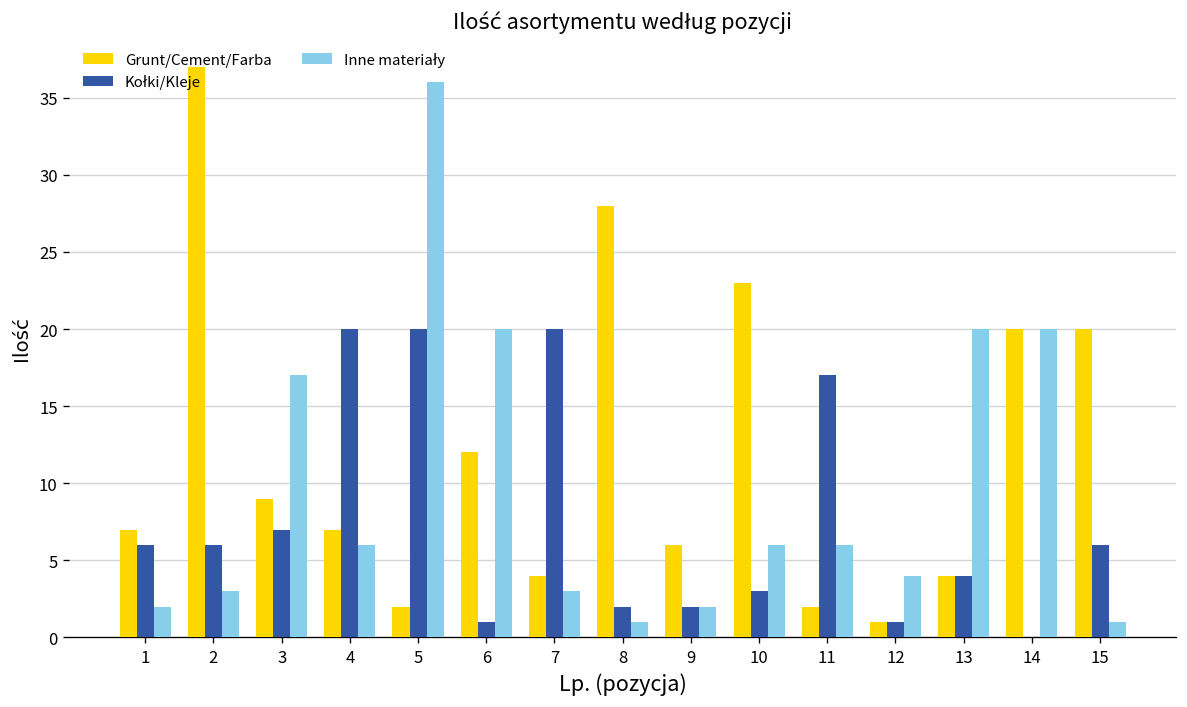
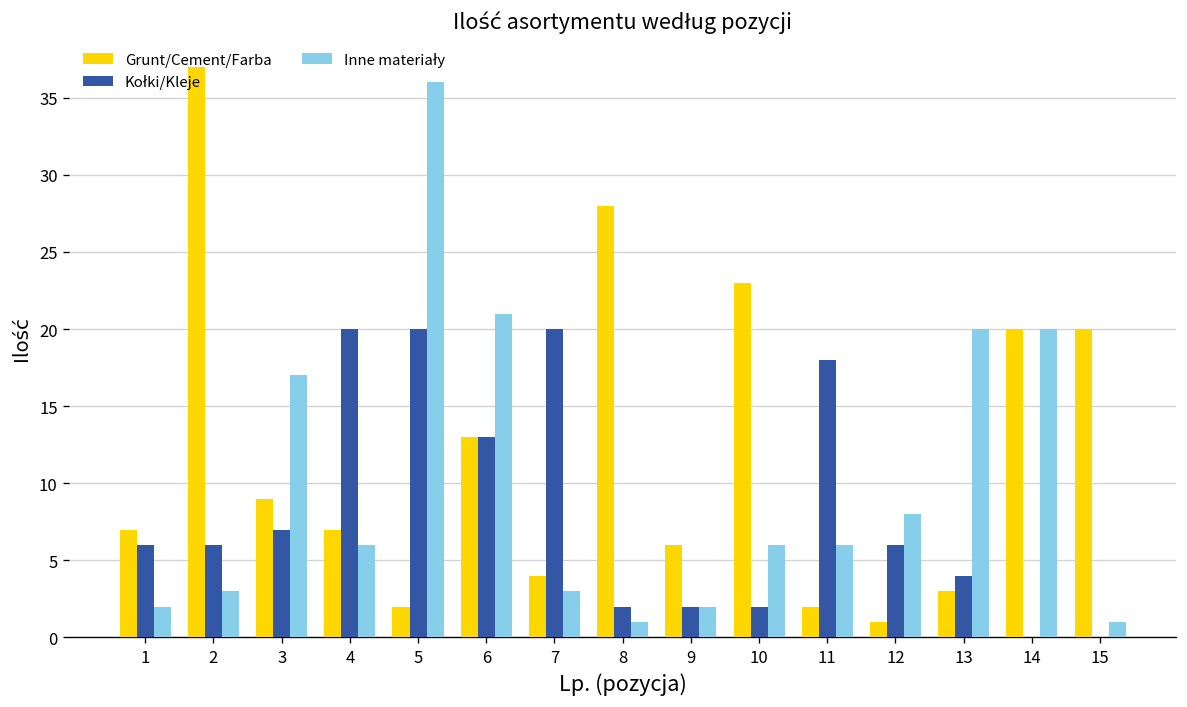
  {
    "Grunt/Cement/Farba": {
      "1": 7,
      "2": 37,
      "3": 9,
      "4": 7,
      "5": 2,
-     "6": 12,
+     "6": 13,
      "7": 4,
      "8": 28,
      "9": 6,
      "10": 23,
      "11": 2,
      "12": 1,
-     "13": 4,
+     "13": 3,
      "14": 20,
      "15": 20
    },
    "Kołki/Kleje": {
      "1": 6,
      "2": 6,
      "3": 7,
      "4": 20,
      "5": 20,
-     "6": 1,
+     "6": 13,
      "7": 20,
      "8": 2,
      "9": 2,
-     "10": 3,
-     "11": 17,
-     "12": 1,
+     "10": 2,
+     "11": 18,
+     "12": 6,
      "13": 4,
      "14": 0,
-     "15": 6
+     "15": 0
    },
    "Inne materiały": {
      "1": 2,
      "2": 3,
      "3": 17,
      "4": 6,
      "5": 36,
-     "6": 20,
+     "6": 21,
      "7": 3,
      "8": 1,
      "9": 2,
      "10": 6,
      "11": 6,
-     "12": 4,
+     "12": 8,
      "13": 20,
      "14": 20,
      "15": 1
    }
  }
